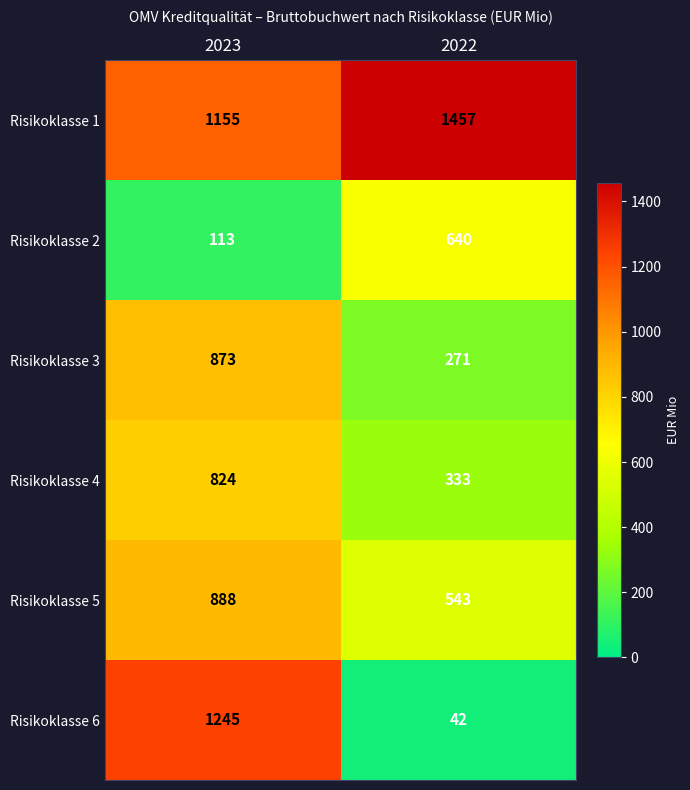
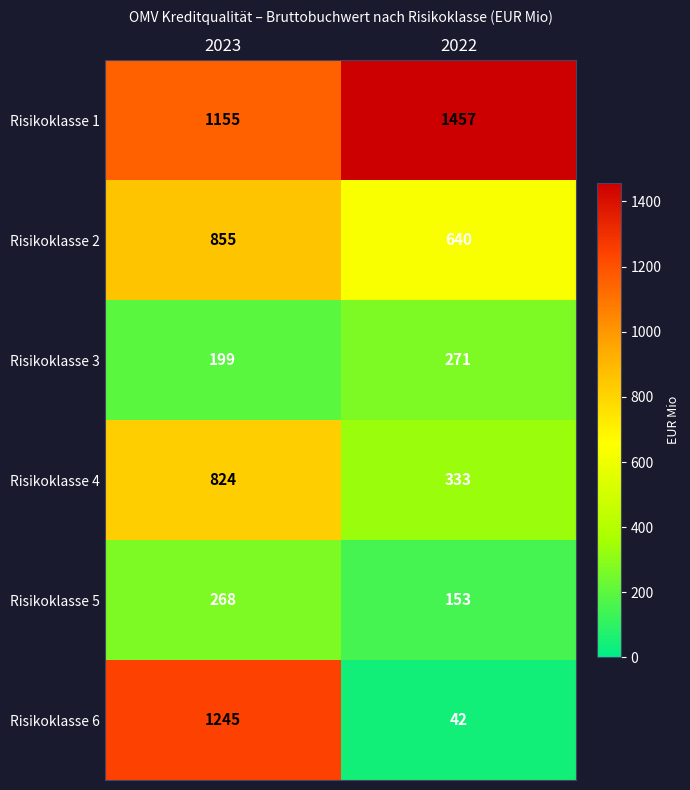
  {
    "Risikoklasse 1": {
      "2023": 1155,
      "2022": 1457
    },
    "Risikoklasse 2": {
-     "2023": 113,
+     "2023": 855,
      "2022": 640
    },
    "Risikoklasse 3": {
-     "2023": 873,
+     "2023": 199,
      "2022": 271
    },
    "Risikoklasse 4": {
      "2023": 824,
      "2022": 333
    },
    "Risikoklasse 5": {
-     "2023": 888,
-     "2022": 543
+     "2023": 268,
+     "2022": 153
    },
    "Risikoklasse 6": {
      "2023": 1245,
      "2022": 42
    }
  }
